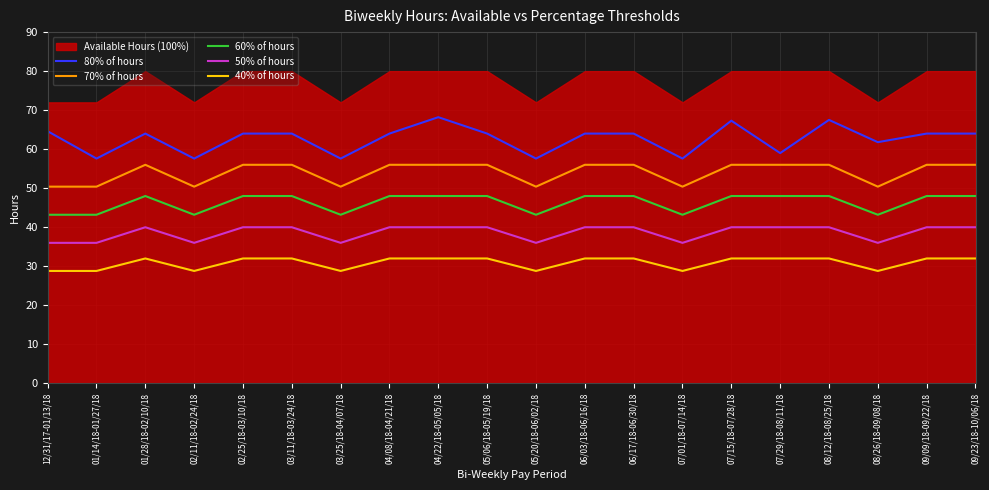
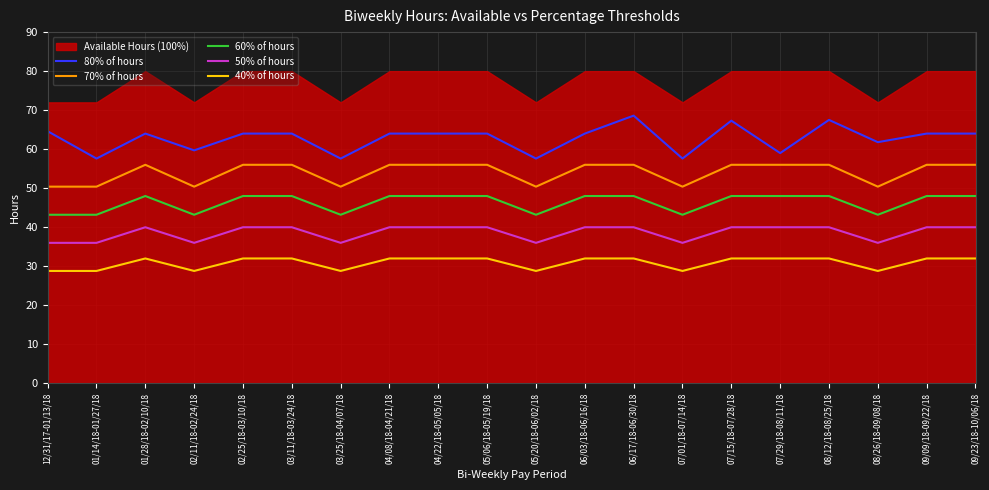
  {
    "80% of hours": {
      "12/31/17-01/13/18": 65,
      "01/14/18-01/27/18": 58,
      "01/28/18-02/10/18": 64,
-     "02/11/18-02/24/18": 58,
+     "02/11/18-02/24/18": 60,
      "02/25/18-03/10/18": 64,
      "03/11/18-03/24/18": 64,
      "03/25/18-04/07/18": 58,
      "04/08/18-04/21/18": 64,
-     "04/22/18-05/05/18": 68,
+     "04/22/18-05/05/18": 64,
      "05/06/18-05/19/18": 64,
      "05/20/18-06/02/18": 58,
      "06/03/18-06/16/18": 64,
-     "06/17/18-06/30/18": 64,
+     "06/17/18-06/30/18": 69,
      "07/01/18-07/14/18": 58,
      "07/15/18-07/28/18": 67,
      "07/29/18-08/11/18": 59,
      "08/12/18-08/25/18": 68,
      "08/26/18-09/08/18": 62,
      "09/09/18-09/22/18": 64,
      "09/23/18-10/06/18": 64
    },
    "Available Hours (100%)": {
      "12/31/17-01/13/18": 72,
      "01/14/18-01/27/18": 72,
      "02/11/18-02/24/18": 72,
      "03/25/18-04/07/18": 72,
      "04/08/18-04/21/18": 80,
      "04/22/18-05/05/18": 80,
      "05/06/18-05/19/18": 80,
      "05/20/18-06/02/18": 72,
      "06/03/18-06/16/18": 80,
      "06/17/18-06/30/18": 80,
      "07/01/18-07/14/18": 72,
      "07/15/18-07/28/18": 80,
      "07/29/18-08/11/18": 80,
      "08/12/18-08/25/18": 80,
      "08/26/18-09/08/18": 72,
      "09/09/18-09/22/18": 80,
      "09/23/18-10/06/18": 80
    },
    "60% of hours": {
      "12/31/17-01/13/18": 43,
      "01/14/18-01/27/18": 43,
      "01/28/18-02/10/18": 48,
      "02/11/18-02/24/18": 43,
      "02/25/18-03/10/18": 48,
      "03/11/18-03/24/18": 48,
      "03/25/18-04/07/18": 43,
      "04/08/18-04/21/18": 48,
      "04/22/18-05/05/18": 48,
      "05/06/18-05/19/18": 48,
      "05/20/18-06/02/18": 43,
      "06/03/18-06/16/18": 48,
      "06/17/18-06/30/18": 48,
      "07/01/18-07/14/18": 43,
      "07/15/18-07/28/18": 48,
      "07/29/18-08/11/18": 48,
      "08/12/18-08/25/18": 48,
      "08/26/18-09/08/18": 43,
      "09/09/18-09/22/18": 48,
      "09/23/18-10/06/18": 48
    },
    "50% of hours": {
      "12/31/17-01/13/18": 36,
      "01/14/18-01/27/18": 36,
      "01/28/18-02/10/18": 40,
      "02/11/18-02/24/18": 36,
      "02/25/18-03/10/18": 40,
      "03/11/18-03/24/18": 40,
      "03/25/18-04/07/18": 36,
      "04/08/18-04/21/18": 40,
      "04/22/18-05/05/18": 40,
      "05/06/18-05/19/18": 40,
      "05/20/18-06/02/18": 36,
      "06/03/18-06/16/18": 40,
      "06/17/18-06/30/18": 40,
      "07/01/18-07/14/18": 36,
      "07/15/18-07/28/18": 40,
      "07/29/18-08/11/18": 40,
      "08/12/18-08/25/18": 40,
      "08/26/18-09/08/18": 36,
      "09/09/18-09/22/18": 40,
      "09/23/18-10/06/18": 40
    }
  }
